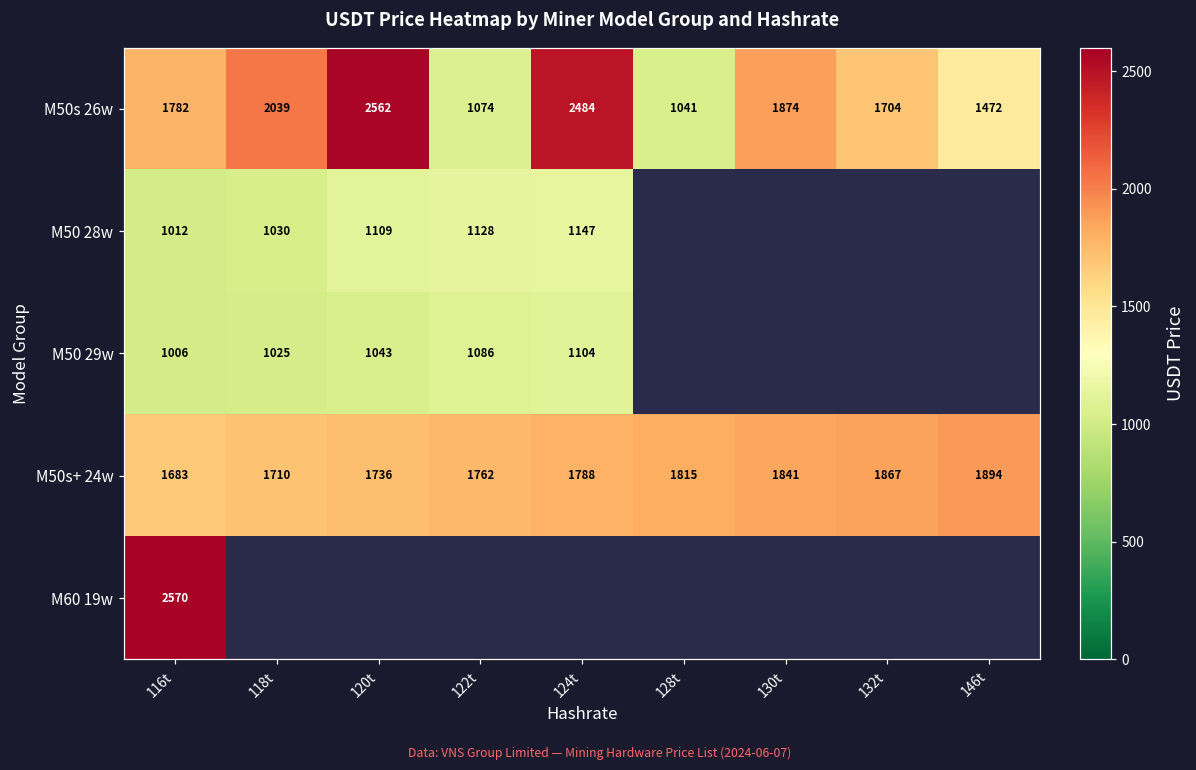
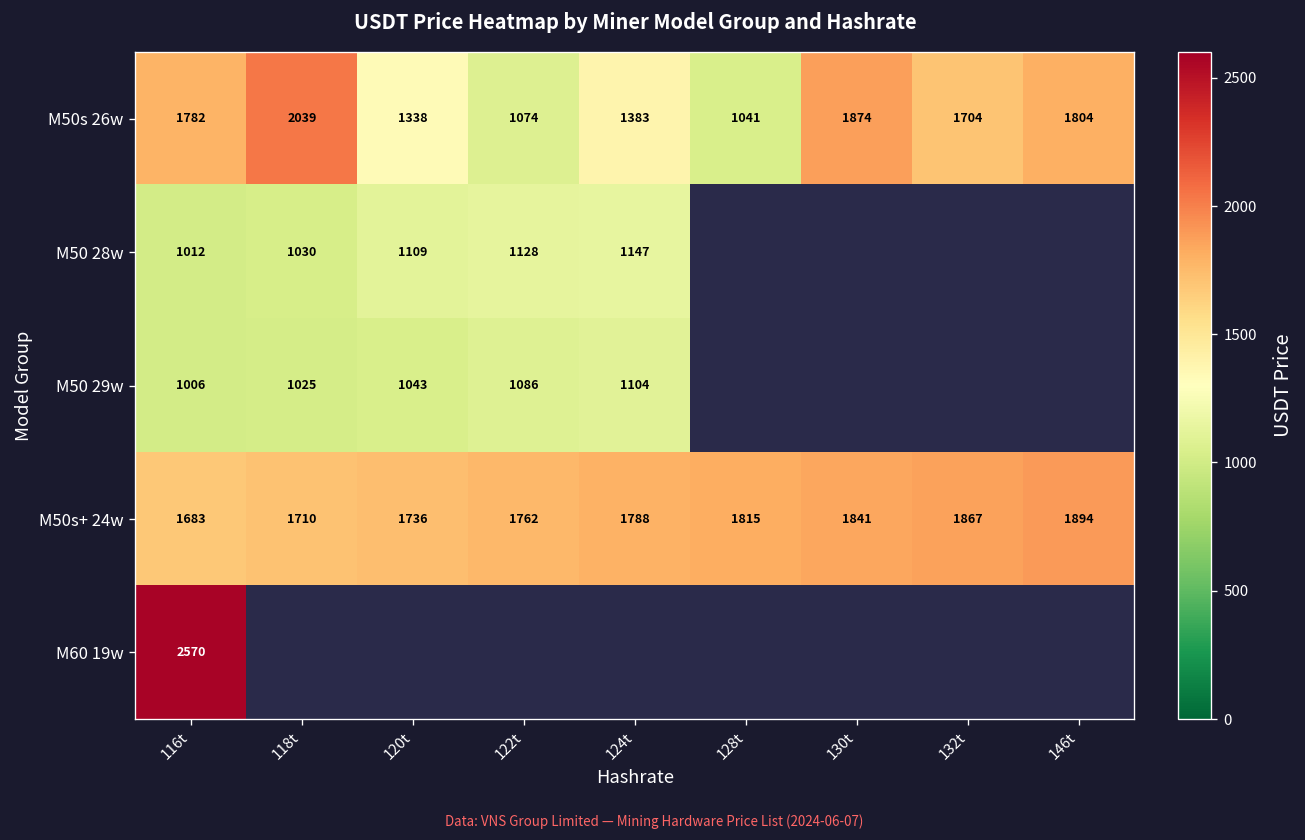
  {
    "M50s 26w": {
      "116t": 1782,
      "118t": 2039,
-     "120t": 2562,
+     "120t": 1338,
      "122t": 1074,
-     "124t": 2484,
+     "124t": 1383,
      "128t": 1041,
      "130t": 1874,
      "132t": 1704,
-     "146t": 1472
+     "146t": 1804
    },
    "M50 28w": {
      "116t": 1012,
      "118t": 1030,
      "120t": 1109,
      "122t": 1128,
      "124t": 1147
    },
    "M50 29w": {
      "116t": 1006,
      "118t": 1025,
      "120t": 1043,
      "122t": 1086,
      "124t": 1104
    },
    "M50s+ 24w": {
      "116t": 1683,
      "118t": 1710,
      "120t": 1736,
      "122t": 1762,
      "124t": 1788,
      "128t": 1815,
      "130t": 1841,
      "132t": 1867,
      "146t": 1894
    },
    "M60 19w": {
      "116t": 2570
    }
  }
